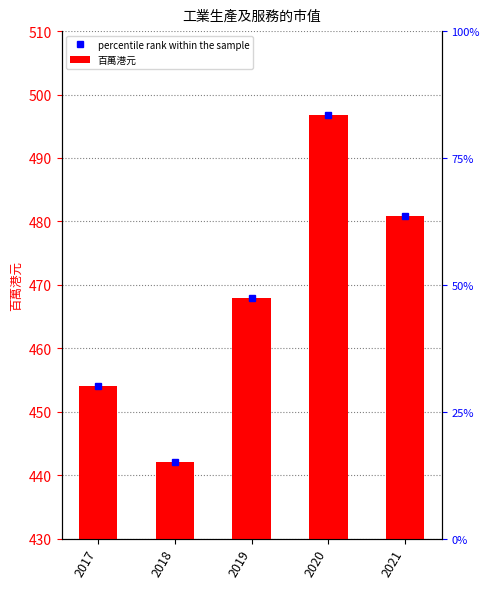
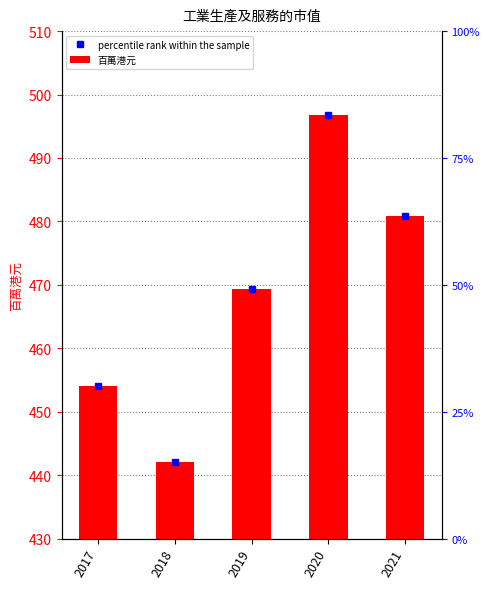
  {
    "百萬港元": {
      "2017": 454,
      "2018": 442,
-     "2019": 468,
+     "2019": 469,
      "2020": 497,
      "2021": 481
    }
  }
